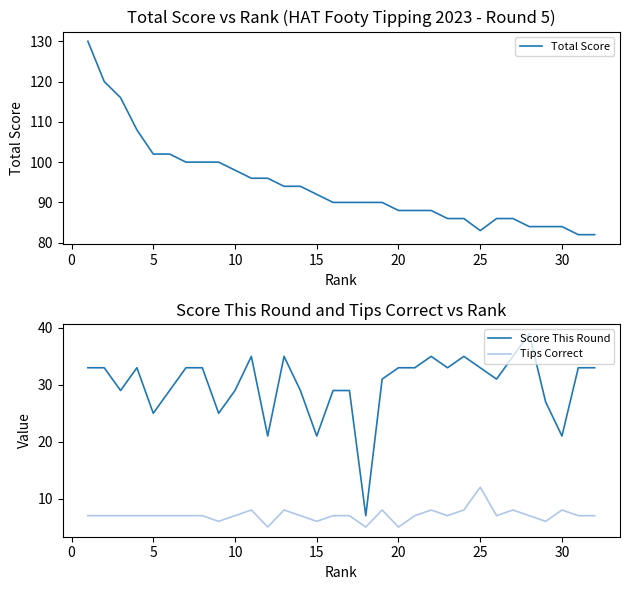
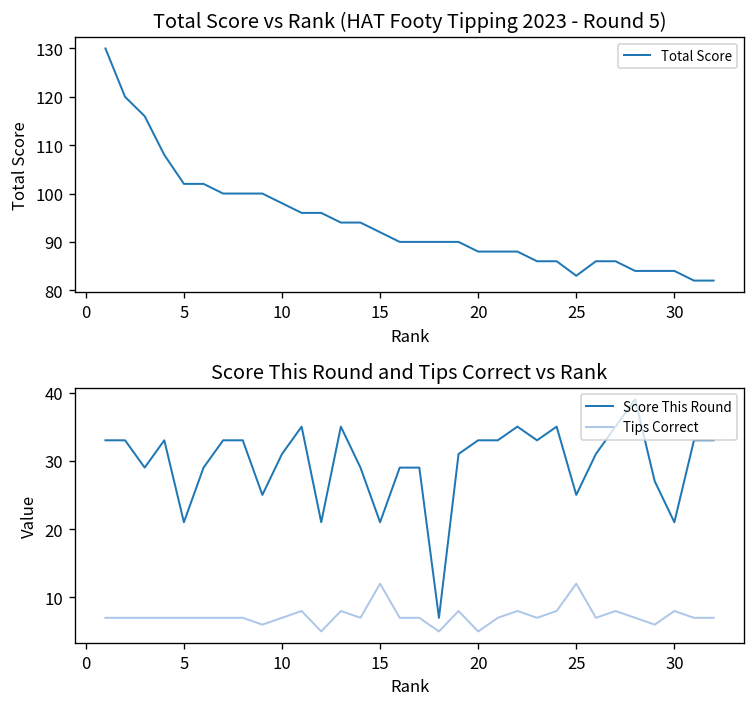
  {
    "Total Score vs Rank (HAT Footy Tipping 2023 - Round 5)": {
      "5": 102,
      "10": 98,
      "15": 92,
      "20": 88,
      "25": 83,
      "30": 84
    },
    "Score This Round and Tips Correct vs Rank": {
      "Score This Round": {
-       "5": 25,
-       "10": 29,
+       "5": 21,
+       "10": 31,
        "15": 21,
        "20": 33,
-       "25": 33,
+       "25": 25,
        "30": 21
      },
      "Tips Correct": {
        "5": 7,
        "10": 7,
-       "15": 6,
+       "15": 12,
        "20": 5,
        "25": 12,
        "30": 8
      }
    }
  }
